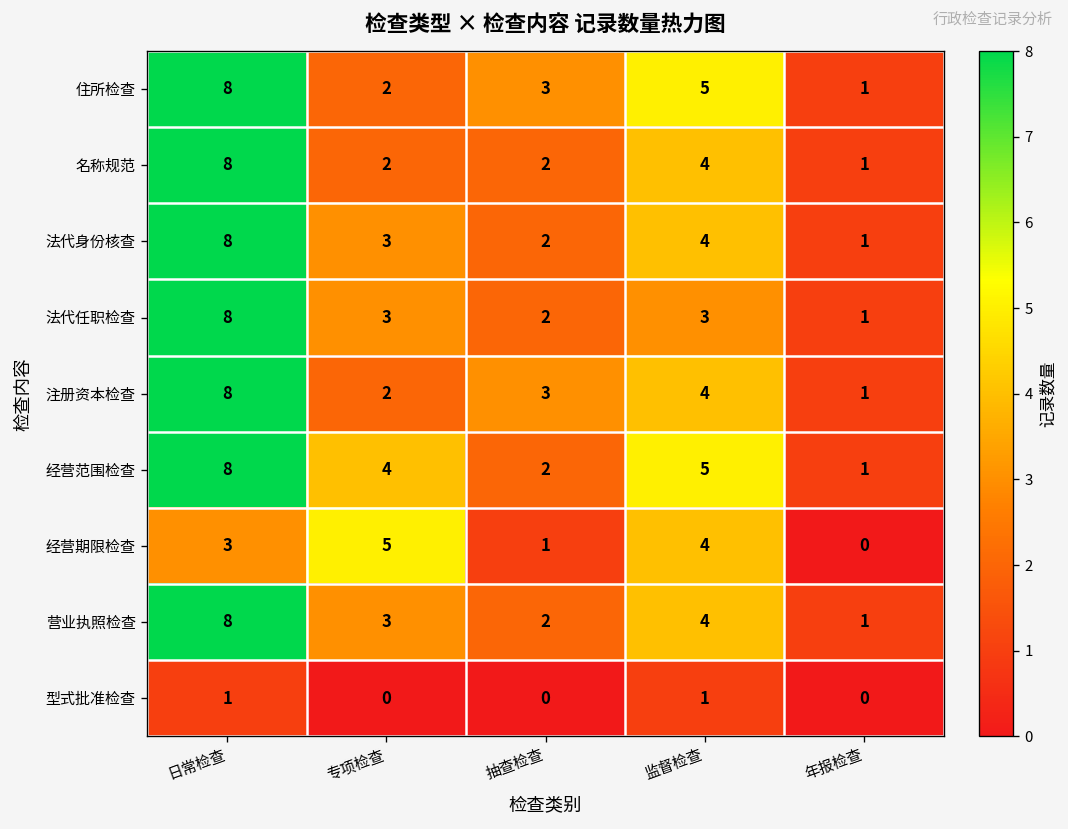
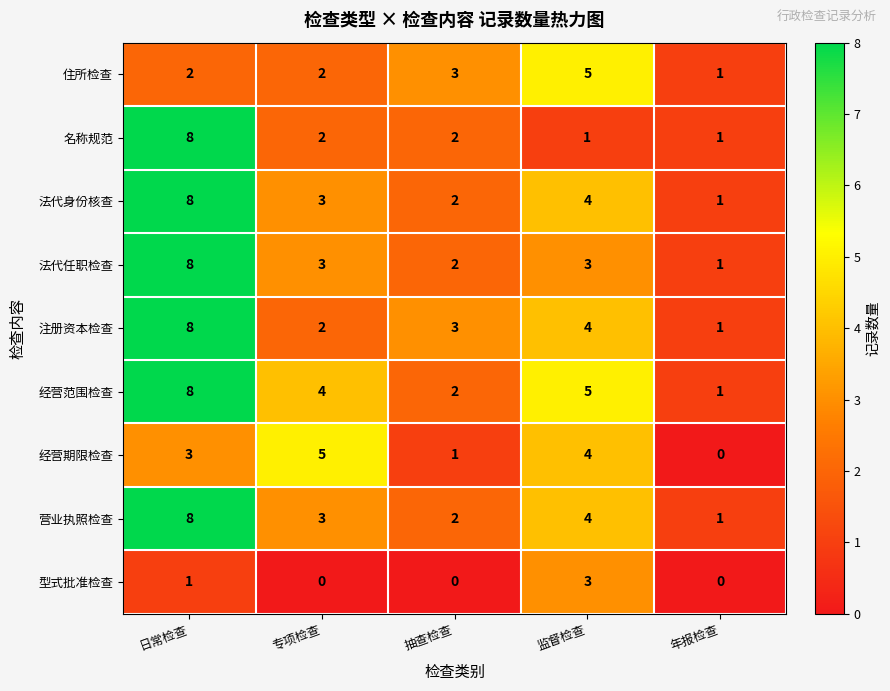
  {
    "住所检查": {
-     "日常检查": 8,
+     "日常检查": 2,
      "专项检查": 2,
      "抽查检查": 3,
      "监督检查": 5,
      "年报检查": 1
    },
    "名称规范": {
      "日常检查": 8,
      "专项检查": 2,
      "抽查检查": 2,
-     "监督检查": 4,
+     "监督检查": 1,
      "年报检查": 1
    },
    "法代身份核查": {
      "日常检查": 8,
      "专项检查": 3,
      "抽查检查": 2,
      "监督检查": 4,
      "年报检查": 1
    },
    "法代任职检查": {
      "日常检查": 8,
      "专项检查": 3,
      "抽查检查": 2,
      "监督检查": 3,
      "年报检查": 1
    },
    "注册资本检查": {
      "日常检查": 8,
      "专项检查": 2,
      "抽查检查": 3,
      "监督检查": 4,
      "年报检查": 1
    },
    "经营范围检查": {
      "日常检查": 8,
      "专项检查": 4,
      "抽查检查": 2,
      "监督检查": 5,
      "年报检查": 1
    },
    "经营期限检查": {
      "日常检查": 3,
      "专项检查": 5,
      "抽查检查": 1,
      "监督检查": 4,
      "年报检查": 0
    },
    "营业执照检查": {
      "日常检查": 8,
      "专项检查": 3,
      "抽查检查": 2,
      "监督检查": 4,
      "年报检查": 1
    },
    "型式批准检查": {
      "日常检查": 1,
      "专项检查": 0,
      "抽查检查": 0,
-     "监督检查": 1,
+     "监督检查": 3,
      "年报检查": 0
    }
  }
